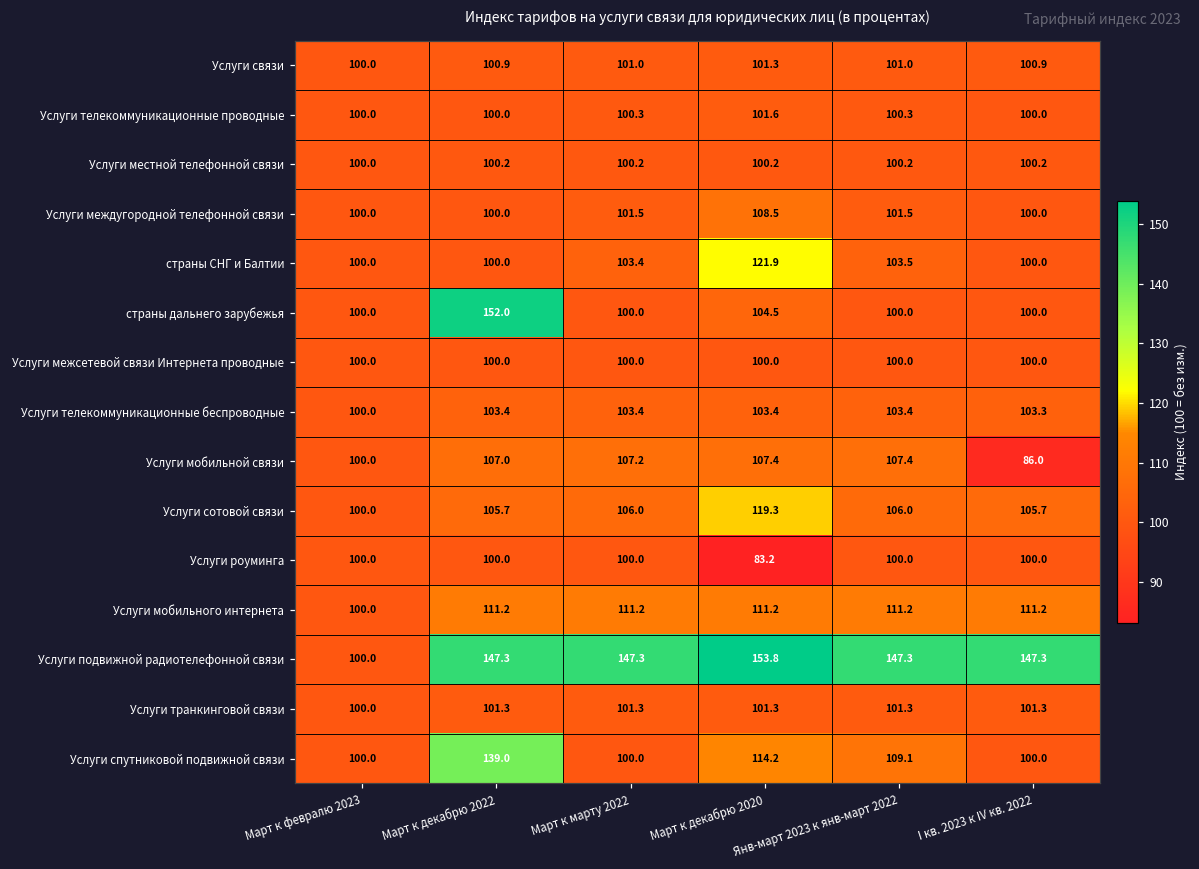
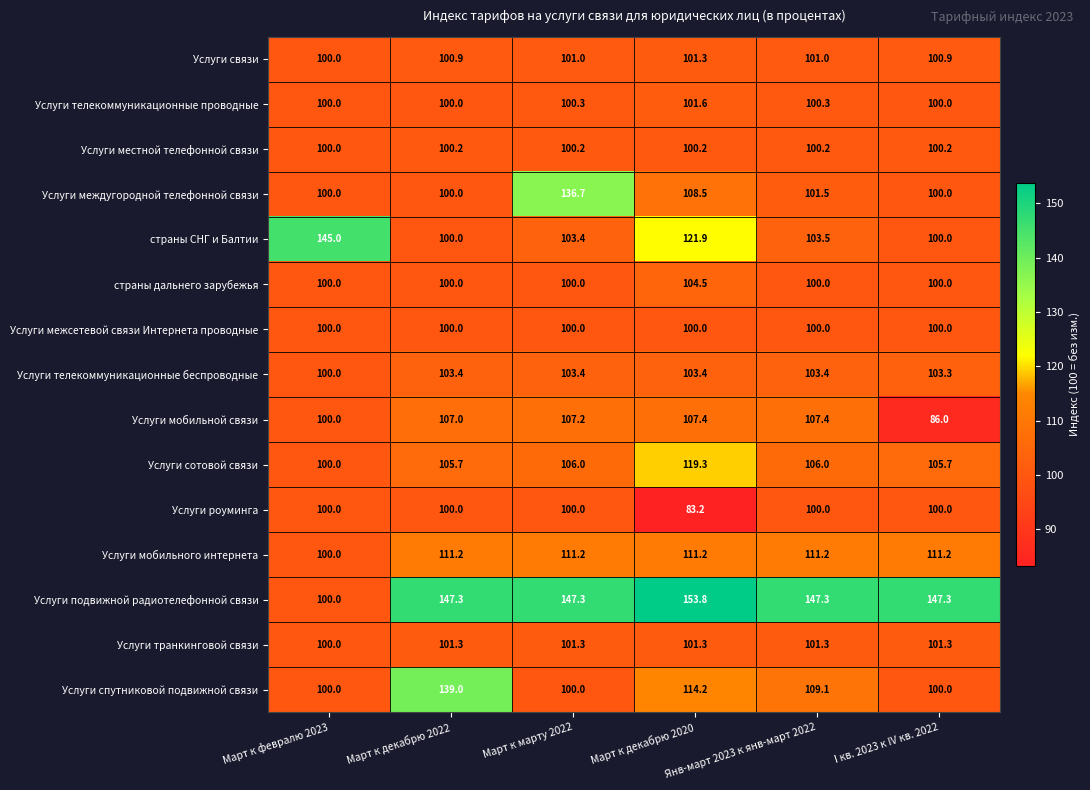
  {
    "Услуги cвязи": {
      "Март к февралю 2023": 100.0,
      "Март к декабрю 2022": 100.9,
      "Март к марту 2022": 101.0,
      "Март к декабрю 2020": 101.3,
      "Янв-март 2023 к янв-март 2022": 101.0,
      "I кв. 2023 к IV кв. 2022": 100.9
    },
    "Услуги телекоммуникационные проводные": {
      "Март к февралю 2023": 100.0,
      "Март к декабрю 2022": 100.0,
      "Март к марту 2022": 100.3,
      "Март к декабрю 2020": 101.6,
      "Янв-март 2023 к янв-март 2022": 100.3,
      "I кв. 2023 к IV кв. 2022": 100.0
    },
    "Услуги местной телефонной связи": {
      "Март к февралю 2023": 100.0,
      "Март к декабрю 2022": 100.2,
      "Март к марту 2022": 100.2,
      "Март к декабрю 2020": 100.2,
      "Янв-март 2023 к янв-март 2022": 100.2,
      "I кв. 2023 к IV кв. 2022": 100.2
    },
    "Услуги междугородной телефонной связи": {
      "Март к февралю 2023": 100.0,
      "Март к декабрю 2022": 100.0,
-     "Март к марту 2022": 101.5,
+     "Март к марту 2022": 136.7,
      "Март к декабрю 2020": 108.5,
      "Янв-март 2023 к янв-март 2022": 101.5,
      "I кв. 2023 к IV кв. 2022": 100.0
    },
    "страны СНГ и Балтии": {
-     "Март к февралю 2023": 100.0,
+     "Март к февралю 2023": 145.0,
      "Март к декабрю 2022": 100.0,
      "Март к марту 2022": 103.4,
      "Март к декабрю 2020": 121.9,
      "Янв-март 2023 к янв-март 2022": 103.5,
      "I кв. 2023 к IV кв. 2022": 100.0
    },
    "страны дальнего зарубежья": {
      "Март к февралю 2023": 100.0,
-     "Март к декабрю 2022": 152.0,
+     "Март к декабрю 2022": 100.0,
      "Март к марту 2022": 100.0,
      "Март к декабрю 2020": 104.5,
      "Янв-март 2023 к янв-март 2022": 100.0,
      "I кв. 2023 к IV кв. 2022": 100.0
    },
    "Услуги межсетевой связи Интернета проводные": {
      "Март к февралю 2023": 100.0,
      "Март к декабрю 2022": 100.0,
      "Март к марту 2022": 100.0,
      "Март к декабрю 2020": 100.0,
      "Янв-март 2023 к янв-март 2022": 100.0,
      "I кв. 2023 к IV кв. 2022": 100.0
    },
    "Услуги телекоммуникационные беспроводные": {
      "Март к февралю 2023": 100.0,
      "Март к декабрю 2022": 103.4,
      "Март к марту 2022": 103.4,
      "Март к декабрю 2020": 103.4,
      "Янв-март 2023 к янв-март 2022": 103.4,
      "I кв. 2023 к IV кв. 2022": 103.3
    },
    "Услуги мобильной связи": {
      "Март к февралю 2023": 100.0,
      "Март к декабрю 2022": 107.0,
      "Март к марту 2022": 107.2,
      "Март к декабрю 2020": 107.4,
      "Янв-март 2023 к янв-март 2022": 107.4,
      "I кв. 2023 к IV кв. 2022": 86.0
    },
    "Услуги сотовой связи": {
      "Март к февралю 2023": 100.0,
      "Март к декабрю 2022": 105.7,
      "Март к марту 2022": 106.0,
      "Март к декабрю 2020": 119.3,
      "Янв-март 2023 к янв-март 2022": 106.0,
      "I кв. 2023 к IV кв. 2022": 105.7
    },
    "Услуги роуминга": {
      "Март к февралю 2023": 100.0,
      "Март к декабрю 2022": 100.0,
      "Март к марту 2022": 100.0,
      "Март к декабрю 2020": 83.2,
      "Янв-март 2023 к янв-март 2022": 100.0,
      "I кв. 2023 к IV кв. 2022": 100.0
    },
    "Услуги мобильного интернета": {
      "Март к февралю 2023": 100.0,
      "Март к декабрю 2022": 111.2,
      "Март к марту 2022": 111.2,
      "Март к декабрю 2020": 111.2,
      "Янв-март 2023 к янв-март 2022": 111.2,
      "I кв. 2023 к IV кв. 2022": 111.2
    },
    "Услуги подвижной радиотелефонной связи": {
      "Март к февралю 2023": 100.0,
      "Март к декабрю 2022": 147.3,
      "Март к марту 2022": 147.3,
      "Март к декабрю 2020": 153.8,
      "Янв-март 2023 к янв-март 2022": 147.3,
      "I кв. 2023 к IV кв. 2022": 147.3
    },
    "Услуги транкинговой связи": {
      "Март к февралю 2023": 100.0,
      "Март к декабрю 2022": 101.3,
      "Март к марту 2022": 101.3,
      "Март к декабрю 2020": 101.3,
      "Янв-март 2023 к янв-март 2022": 101.3,
      "I кв. 2023 к IV кв. 2022": 101.3
    },
    "Услуги спутниковой подвижной связи": {
      "Март к февралю 2023": 100.0,
      "Март к декабрю 2022": 139.0,
      "Март к марту 2022": 100.0,
      "Март к декабрю 2020": 114.2,
      "Янв-март 2023 к янв-март 2022": 109.1,
      "I кв. 2023 к IV кв. 2022": 100.0
    }
  }
